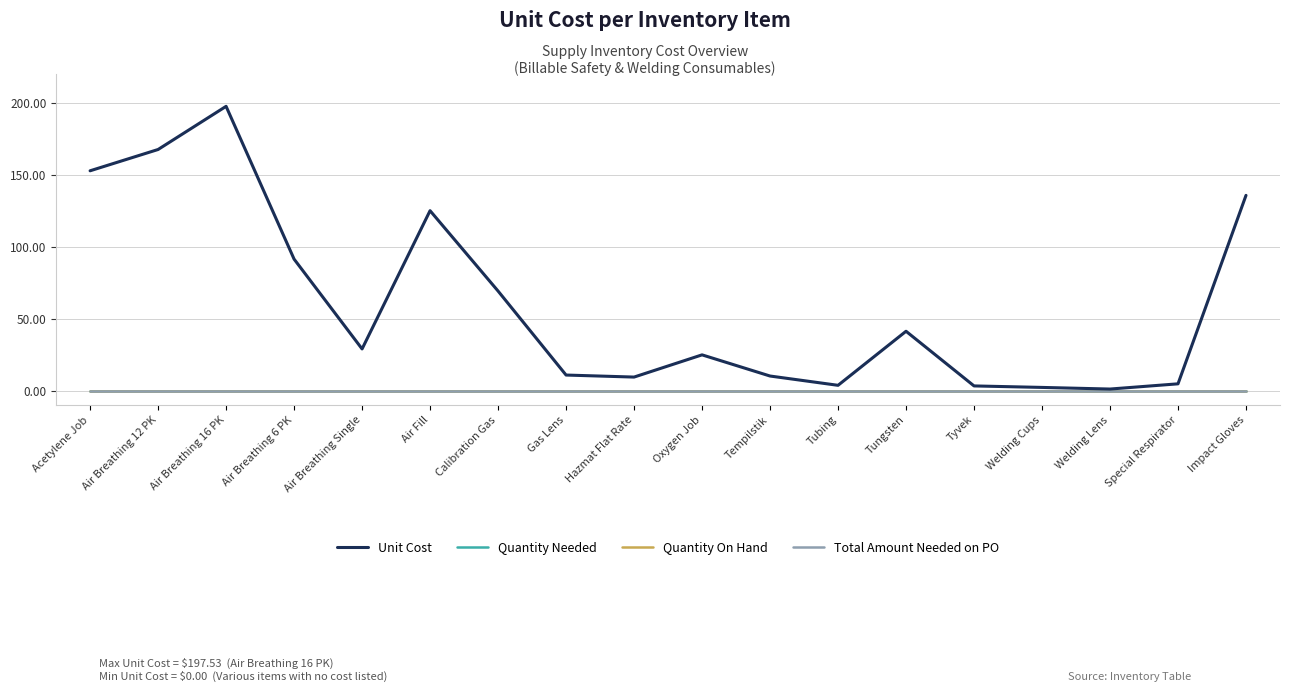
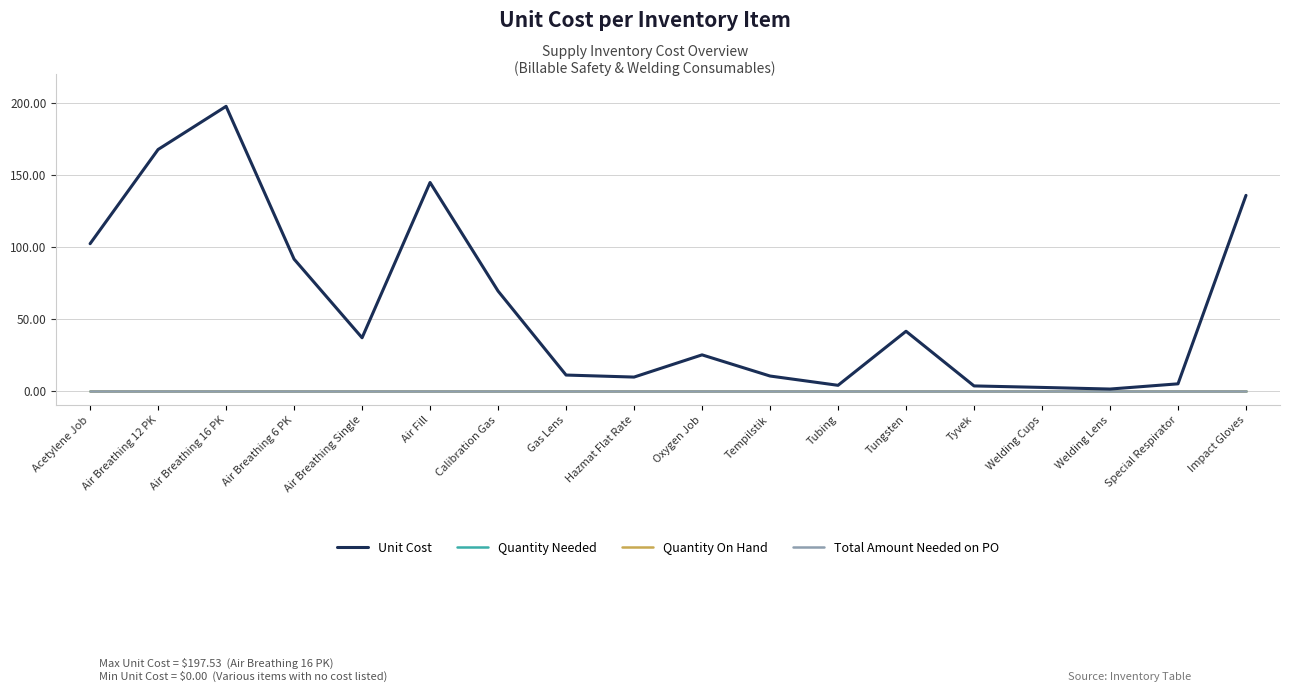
  {
    "Unit Cost": {
-     "Acetylene Job": 153,
+     "Acetylene Job": 102,
      "Air Breathing 12 PK": 168,
      "Air Breathing 16 PK": 198,
      "Air Breathing 6 PK": 91,
-     "Air Breathing Single": 29,
-     "Air Fill": 125,
+     "Air Breathing Single": 37,
+     "Air Fill": 145,
      "Calibration Gas": 69,
      "Gas Lens": 11,
      "Hazmat Flat Rate": 9,
      "Oxygen Job": 25,
      "Tempilstik": 10,
      "Tubing": 4,
      "Tungsten": 41,
      "Tyvek": 3,
      "Welding Cups": 2,
      "Special Respirator": 5,
      "Impact Gloves": 136
    },
    "Total Amount Needed on PO": {
      "Acetylene Job": 0,
      "Air Breathing 12 PK": 0,
      "Air Breathing 16 PK": 0,
      "Air Breathing 6 PK": 0,
      "Air Breathing Single": 0,
      "Air Fill": 0,
      "Calibration Gas": 0,
      "Gas Lens": 0,
      "Hazmat Flat Rate": 0,
      "Oxygen Job": 0,
      "Tempilstik": 0,
      "Tubing": 0,
      "Tungsten": 0,
      "Tyvek": 0,
      "Welding Cups": 0,
      "Special Respirator": 0,
      "Impact Gloves": 0
    }
  }
